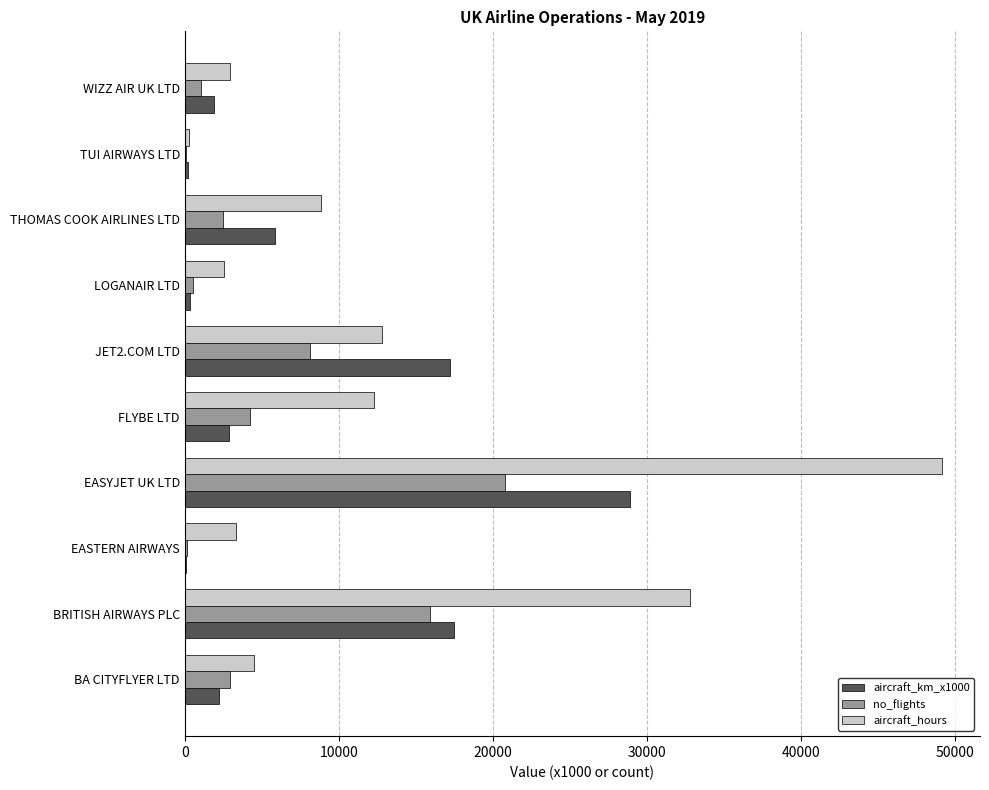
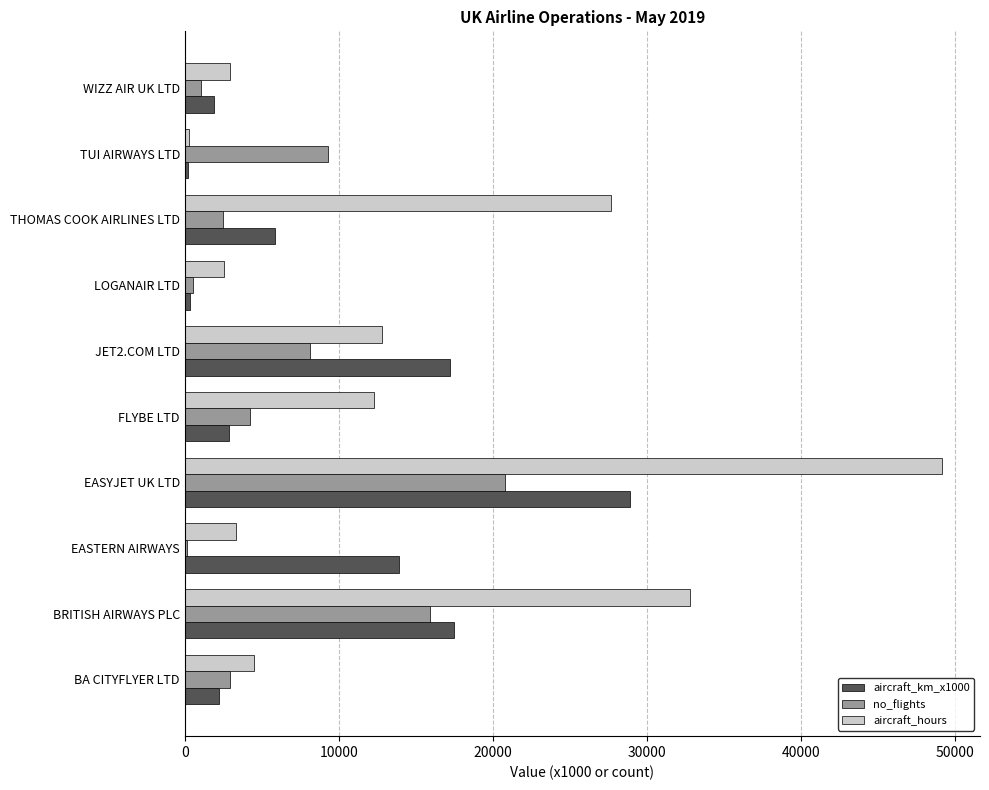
  {
    "aircraft_km_x1000": {
      "WIZZ AIR UK LTD": 1900,
      "TUI AIRWAYS LTD": 200,
      "THOMAS COOK AIRLINES LTD": 5900,
      "LOGANAIR LTD": 300,
      "JET2.COM LTD": 17200,
      "FLYBE LTD": 2800,
      "EASYJET UK LTD": 28900,
-     "EASTERN AIRWAYS": 100,
+     "EASTERN AIRWAYS": 13900,
      "BRITISH AIRWAYS PLC": 17500,
      "BA CITYFLYER LTD": 2200
    },
    "no_flights": {
      "WIZZ AIR UK LTD": 1100,
-     "TUI AIRWAYS LTD": 100,
+     "TUI AIRWAYS LTD": 9300,
      "THOMAS COOK AIRLINES LTD": 2500,
      "LOGANAIR LTD": 500,
      "JET2.COM LTD": 8100,
      "FLYBE LTD": 4300,
      "EASYJET UK LTD": 20800,
      "BRITISH AIRWAYS PLC": 15900,
      "BA CITYFLYER LTD": 2900
    },
    "aircraft_hours": {
      "WIZZ AIR UK LTD": 3000,
      "TUI AIRWAYS LTD": 300,
-     "THOMAS COOK AIRLINES LTD": 8800,
+     "THOMAS COOK AIRLINES LTD": 27700,
      "LOGANAIR LTD": 2600,
      "JET2.COM LTD": 12800,
      "FLYBE LTD": 12300,
      "EASYJET UK LTD": 49200,
      "EASTERN AIRWAYS": 3300,
      "BRITISH AIRWAYS PLC": 32800,
      "BA CITYFLYER LTD": 4500
    }
  }
